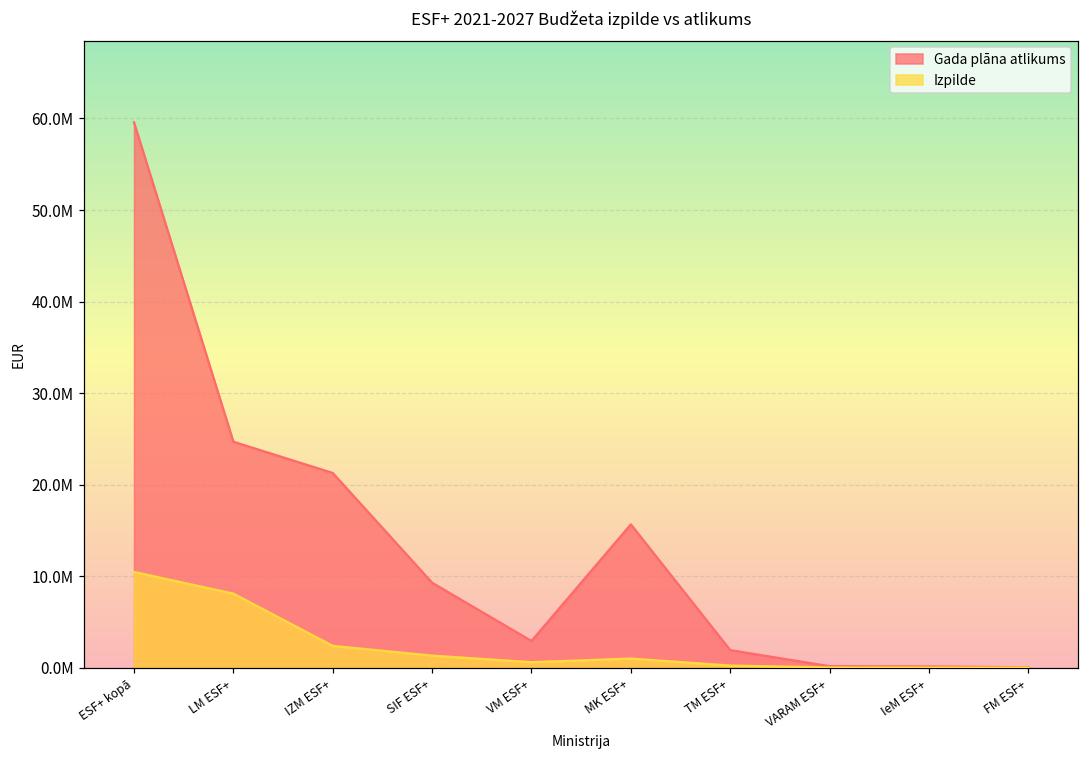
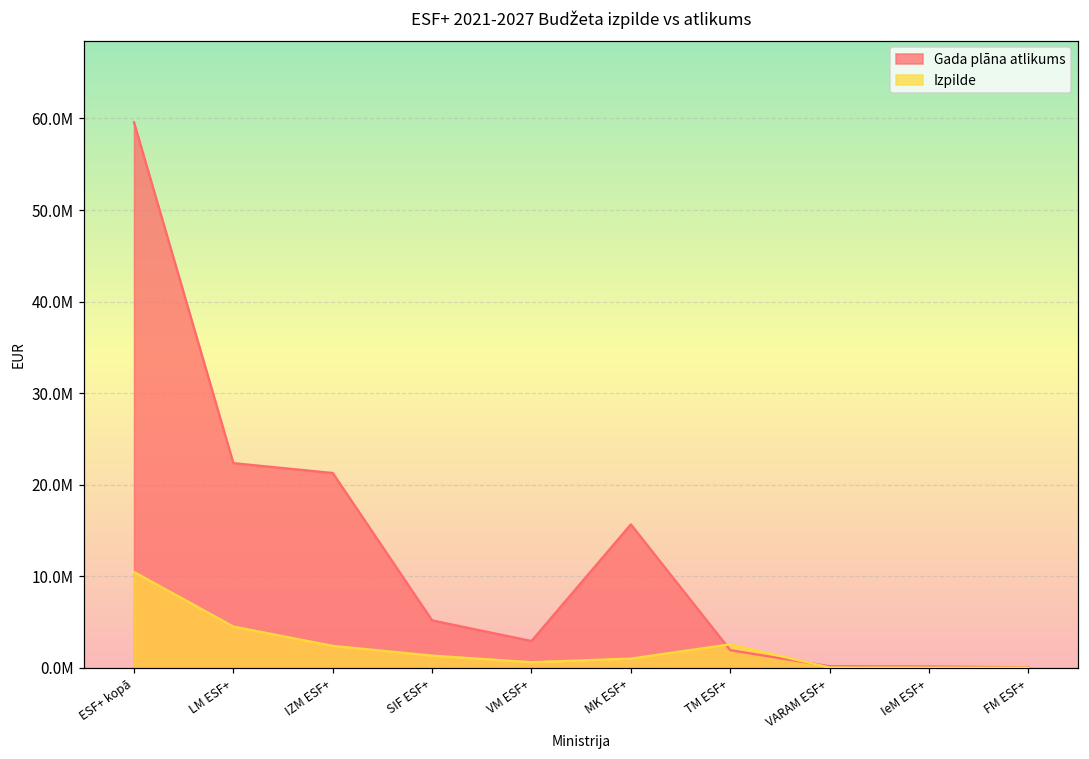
  {
    "Gada plāna atlikums": {
      "ESF+ kopā": 60000000,
-     "LM ESF+": 25000000,
+     "LM ESF+": 22000000,
      "IZM ESF+": 21000000,
-     "SIF ESF+": 9000000,
+     "SIF ESF+": 5000000,
      "VM ESF+": 3000000,
      "MK ESF+": 16000000,
      "TM ESF+": 2000000
    },
    "Izpilde": {
      "ESF+ kopā": 10000000,
-     "LM ESF+": 8000000,
+     "LM ESF+": 4000000,
      "IZM ESF+": 2000000,
      "SIF ESF+": 1000000,
      "VM ESF+": 1000000,
      "MK ESF+": 1000000,
-     "TM ESF+": 0
+     "TM ESF+": 3000000
    }
  }
